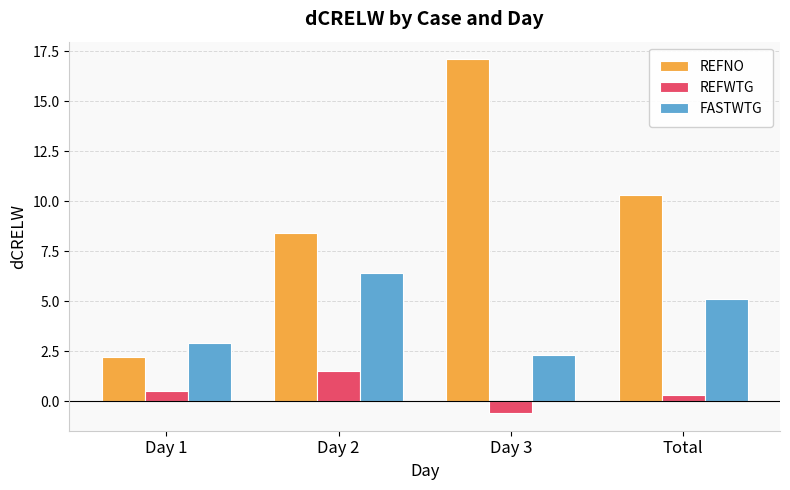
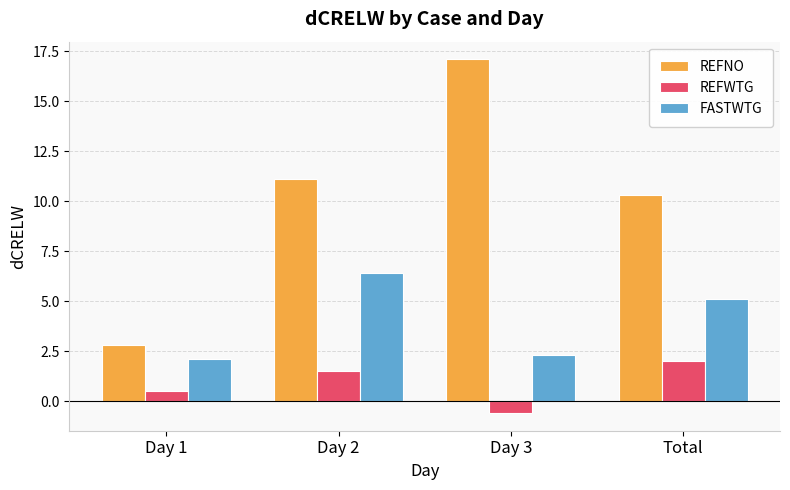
  {
    "REFNO": {
-     "Day 1": 2.2,
-     "Day 2": 8.4,
+     "Day 1": 2.8,
+     "Day 2": 11.1,
      "Day 3": 17.1,
      "Total": 10.3
    },
    "REFWTG": {
      "Day 1": 0.5,
      "Day 2": 1.5,
      "Day 3": -0.6,
-     "Total": 0.3
+     "Total": 2.0
    },
    "FASTWTG": {
-     "Day 1": 2.9,
+     "Day 1": 2.1,
      "Day 2": 6.4,
      "Day 3": 2.3,
      "Total": 5.1
    }
  }
